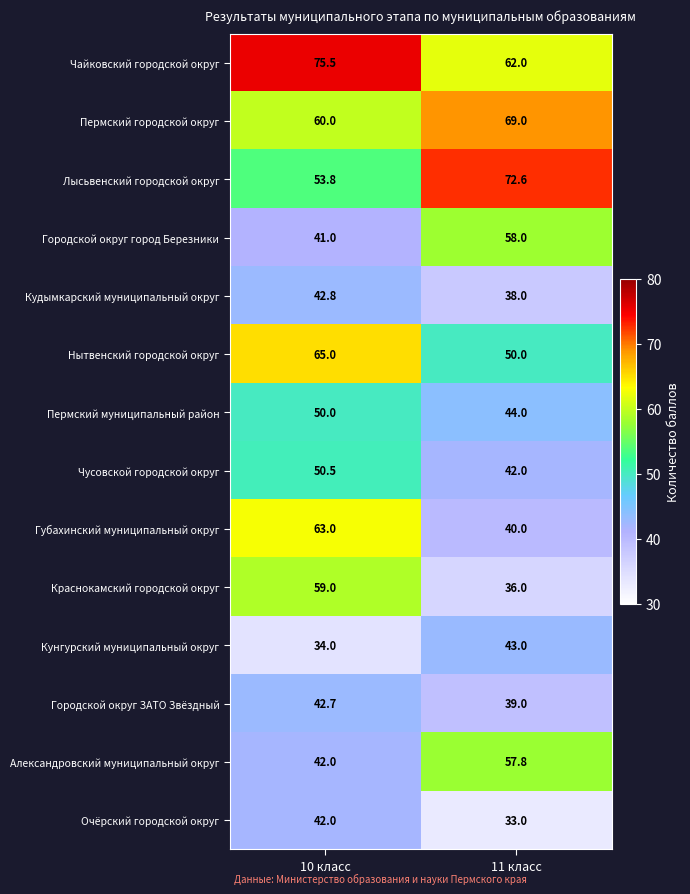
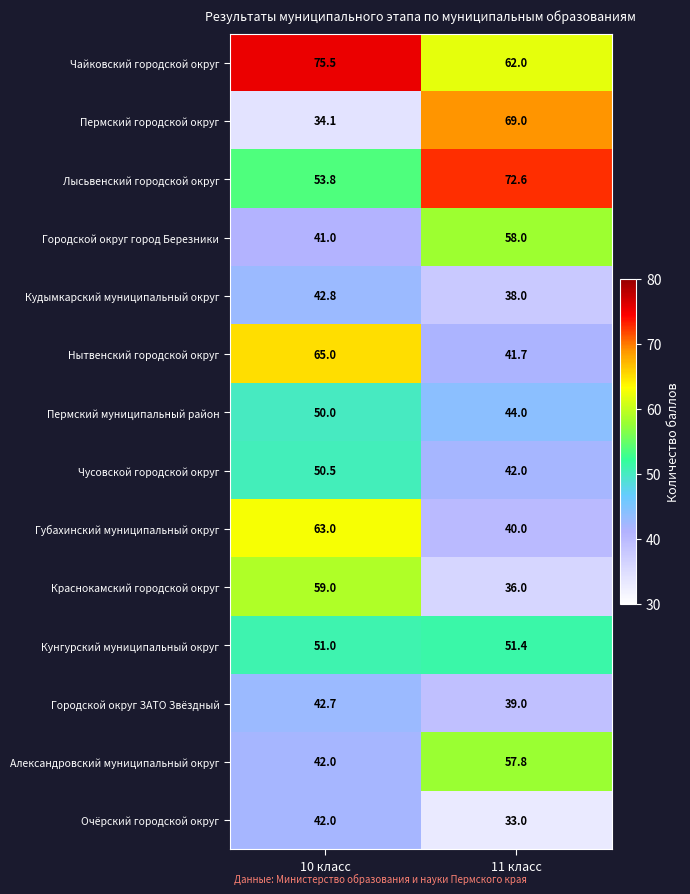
  {
    "Чайковский городской округ": {
      "10 класс": 75.5,
      "11 класс": 62.0
    },
    "Пермский городской округ": {
-     "10 класс": 60.0,
+     "10 класс": 34.1,
      "11 класс": 69.0
    },
    "Лысьвенский городской округ": {
      "10 класс": 53.8,
      "11 класс": 72.6
    },
    "Городской округ город Березники": {
      "10 класс": 41.0,
      "11 класс": 58.0
    },
    "Кудымкарский муниципальный округ": {
      "10 класс": 42.8,
      "11 класс": 38.0
    },
    "Нытвенский городской округ": {
      "10 класс": 65.0,
-     "11 класс": 50.0
+     "11 класс": 41.7
    },
    "Пермский муниципальный район": {
      "10 класс": 50.0,
      "11 класс": 44.0
    },
    "Чусовской городской округ": {
      "10 класс": 50.5,
      "11 класс": 42.0
    },
    "Губахинский муниципальный округ": {
      "10 класс": 63.0,
      "11 класс": 40.0
    },
    "Краснокамский городской округ": {
      "10 класс": 59.0,
      "11 класс": 36.0
    },
    "Кунгурский муниципальный округ": {
-     "10 класс": 34.0,
-     "11 класс": 43.0
+     "10 класс": 51.0,
+     "11 класс": 51.4
    },
    "Городской округ ЗАТО Звёздный": {
      "10 класс": 42.7,
      "11 класс": 39.0
    },
    "Александровский муниципальный округ": {
      "10 класс": 42.0,
      "11 класс": 57.8
    },
    "Очёрский городской округ": {
      "10 класс": 42.0,
      "11 класс": 33.0
    }
  }
